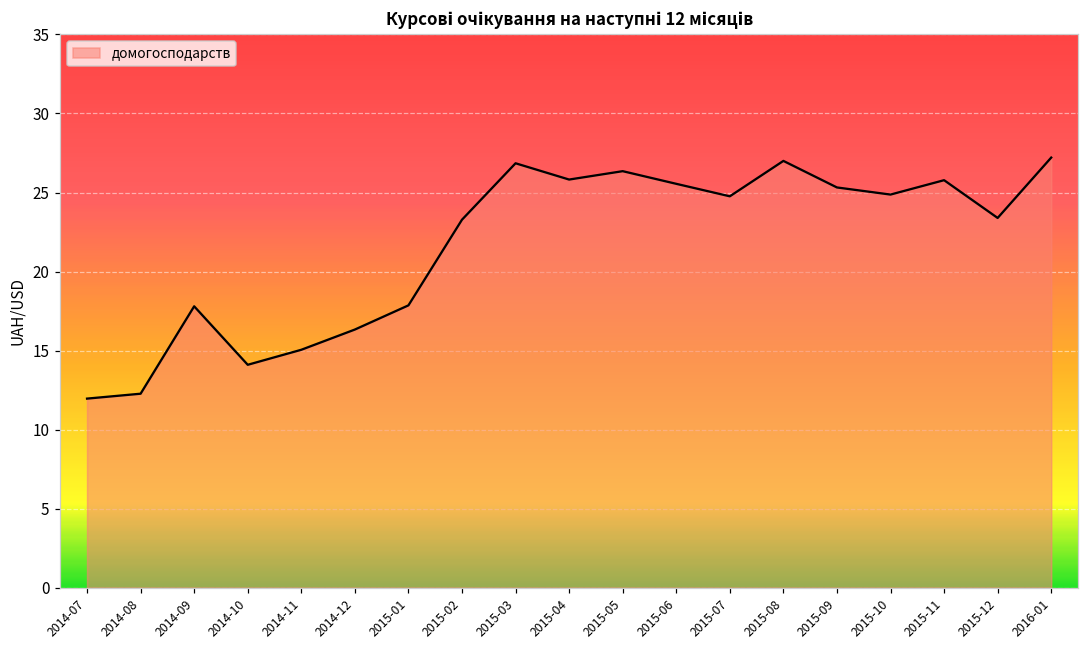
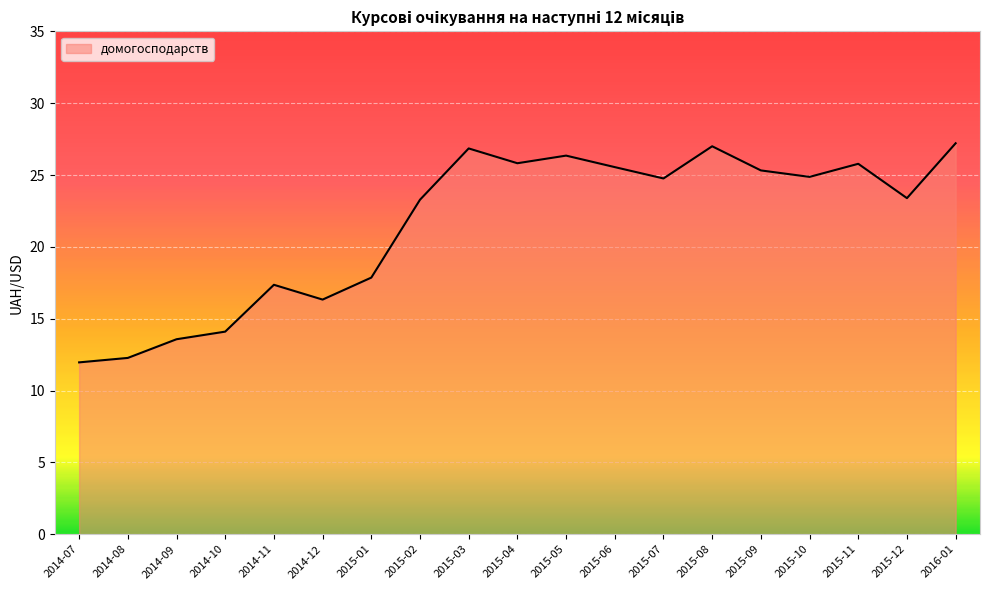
  {
    "2014-07": 12.0,
    "2014-08": 12.3,
-   "2014-09": 17.8,
+   "2014-09": 13.6,
    "2014-10": 14.1,
-   "2014-11": 15.1,
+   "2014-11": 17.4,
    "2014-12": 16.3,
    "2015-01": 17.9,
    "2015-02": 23.3,
    "2015-03": 26.9,
    "2015-04": 25.8,
    "2015-05": 26.4,
    "2015-06": 25.6,
    "2015-07": 24.8,
    "2015-08": 27.0,
    "2015-09": 25.3,
    "2015-10": 24.9,
    "2015-11": 25.8,
    "2015-12": 23.4,
    "2016-01": 27.2
  }
